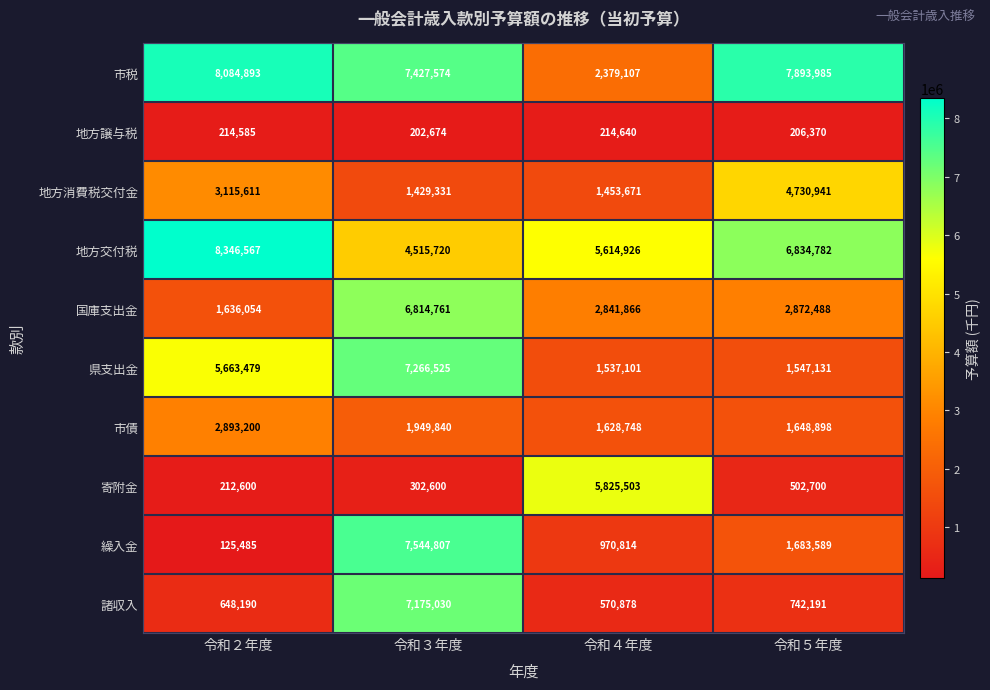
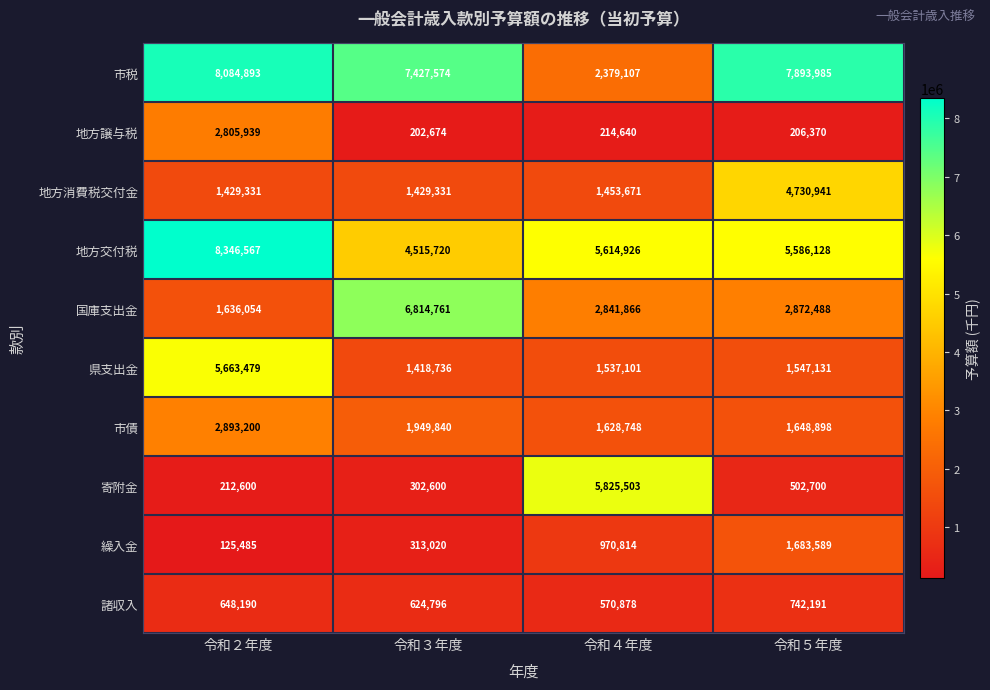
  {
    "市税": {
      "令和２年度": "8,084,893",
      "令和３年度": "7,427,574",
      "令和４年度": "2,379,107",
      "令和５年度": "7,893,985"
    },
    "地方譲与税": {
-     "令和２年度": "214,585",
+     "令和２年度": "2,805,939",
      "令和３年度": "202,674",
      "令和４年度": "214,640",
      "令和５年度": "206,370"
    },
    "地方消費税交付金": {
-     "令和２年度": "3,115,611",
+     "令和２年度": "1,429,331",
      "令和３年度": "1,429,331",
      "令和４年度": "1,453,671",
      "令和５年度": "4,730,941"
    },
    "地方交付税": {
      "令和２年度": "8,346,567",
      "令和３年度": "4,515,720",
      "令和４年度": "5,614,926",
-     "令和５年度": "6,834,782"
+     "令和５年度": "5,586,128"
    },
    "国庫支出金": {
      "令和２年度": "1,636,054",
      "令和３年度": "6,814,761",
      "令和４年度": "2,841,866",
      "令和５年度": "2,872,488"
    },
    "県支出金": {
      "令和２年度": "5,663,479",
-     "令和３年度": "7,266,525",
+     "令和３年度": "1,418,736",
      "令和４年度": "1,537,101",
      "令和５年度": "1,547,131"
    },
    "市債": {
      "令和２年度": "2,893,200",
      "令和３年度": "1,949,840",
      "令和４年度": "1,628,748",
      "令和５年度": "1,648,898"
    },
    "寄附金": {
      "令和２年度": "212,600",
      "令和３年度": "302,600",
      "令和４年度": "5,825,503",
      "令和５年度": "502,700"
    },
    "繰入金": {
      "令和２年度": "125,485",
-     "令和３年度": "7,544,807",
+     "令和３年度": "313,020",
      "令和４年度": "970,814",
      "令和５年度": "1,683,589"
    },
    "諸収入": {
      "令和２年度": "648,190",
-     "令和３年度": "7,175,030",
+     "令和３年度": "624,796",
      "令和４年度": "570,878",
      "令和５年度": "742,191"
    }
  }
